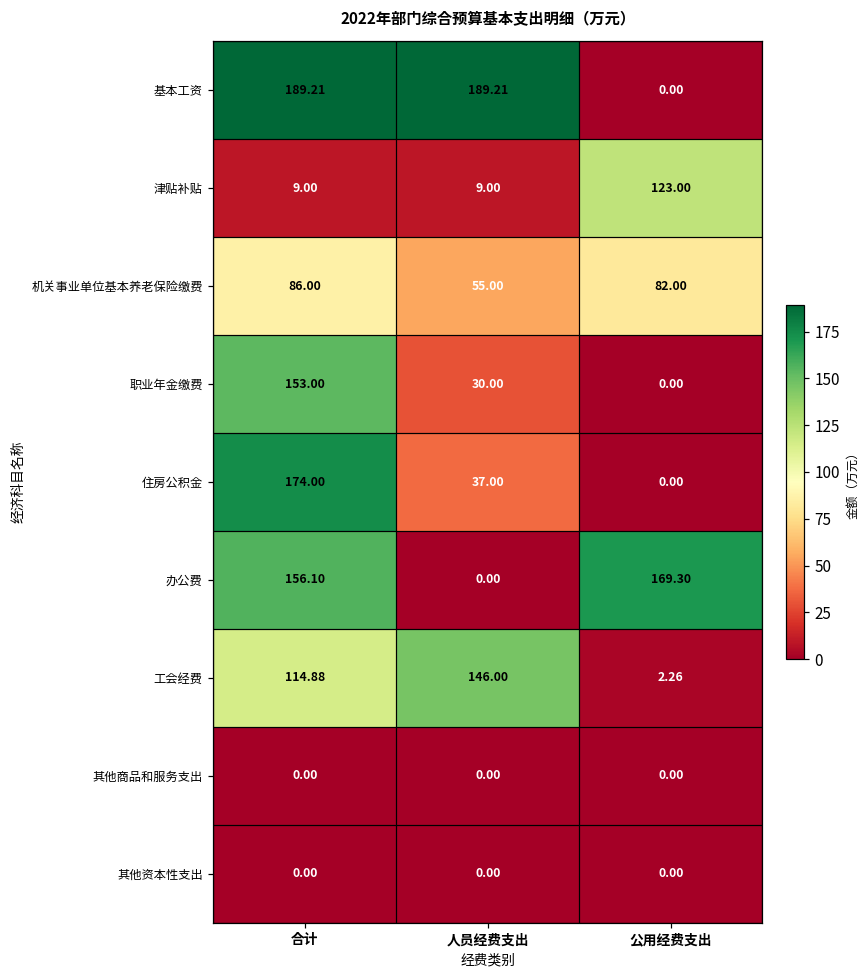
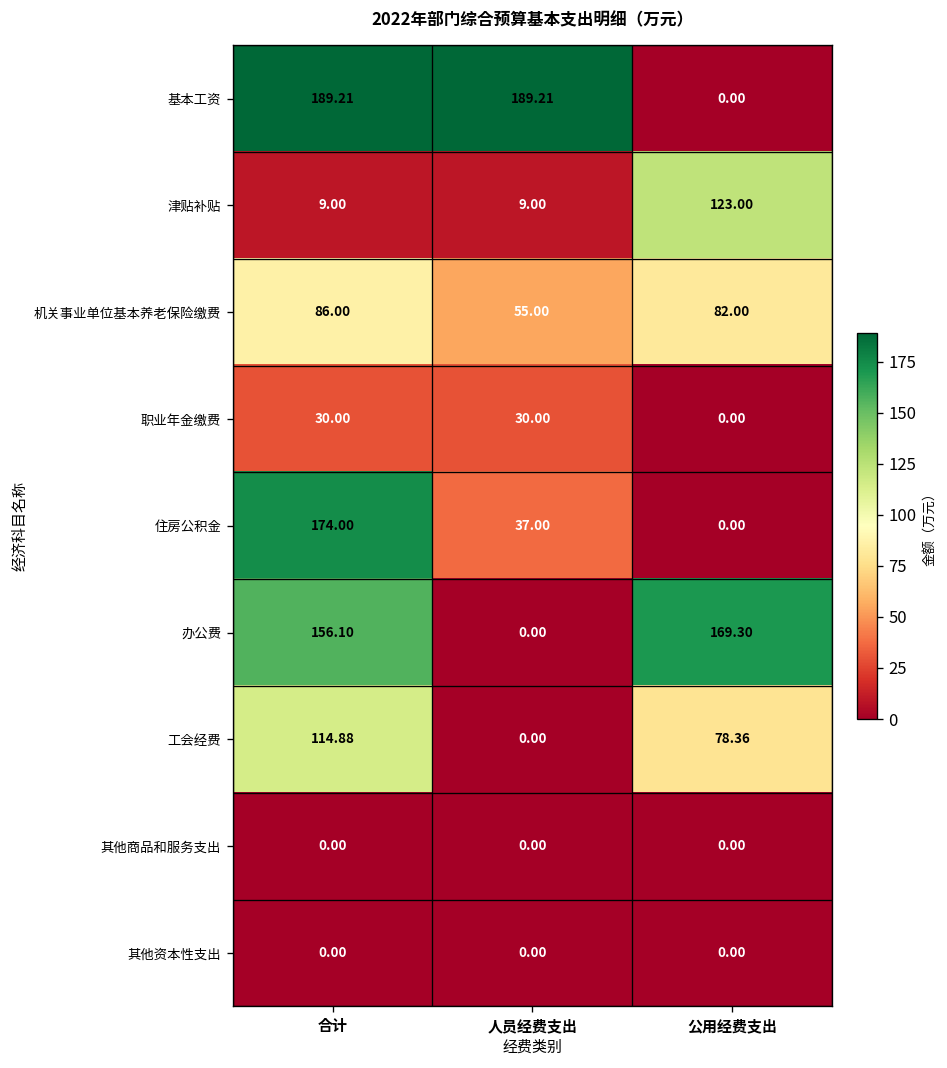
  {
    "基本工资": {
      "合计": 189.21,
      "人员经费支出": 189.21,
      "公用经费支出": 0.00
    },
    "津贴补贴": {
      "合计": 9.00,
      "人员经费支出": 9.00,
      "公用经费支出": 123.00
    },
    "机关事业单位基本养老保险缴费": {
      "合计": 86.00,
      "人员经费支出": 55.00,
      "公用经费支出": 82.00
    },
    "职业年金缴费": {
-     "合计": 153.00,
+     "合计": 30.00,
      "人员经费支出": 30.00,
      "公用经费支出": 0.00
    },
    "住房公积金": {
      "合计": 174.00,
      "人员经费支出": 37.00,
      "公用经费支出": 0.00
    },
    "办公费": {
      "合计": 156.10,
      "人员经费支出": 0.00,
      "公用经费支出": 169.30
    },
    "工会经费": {
      "合计": 114.88,
-     "人员经费支出": 146.00,
-     "公用经费支出": 2.26
+     "人员经费支出": 0.00,
+     "公用经费支出": 78.36
    },
    "其他商品和服务支出": {
      "合计": 0.00,
      "人员经费支出": 0.00,
      "公用经费支出": 0.00
    },
    "其他资本性支出": {
      "合计": 0.00,
      "人员经费支出": 0.00,
      "公用经费支出": 0.00
    }
  }
